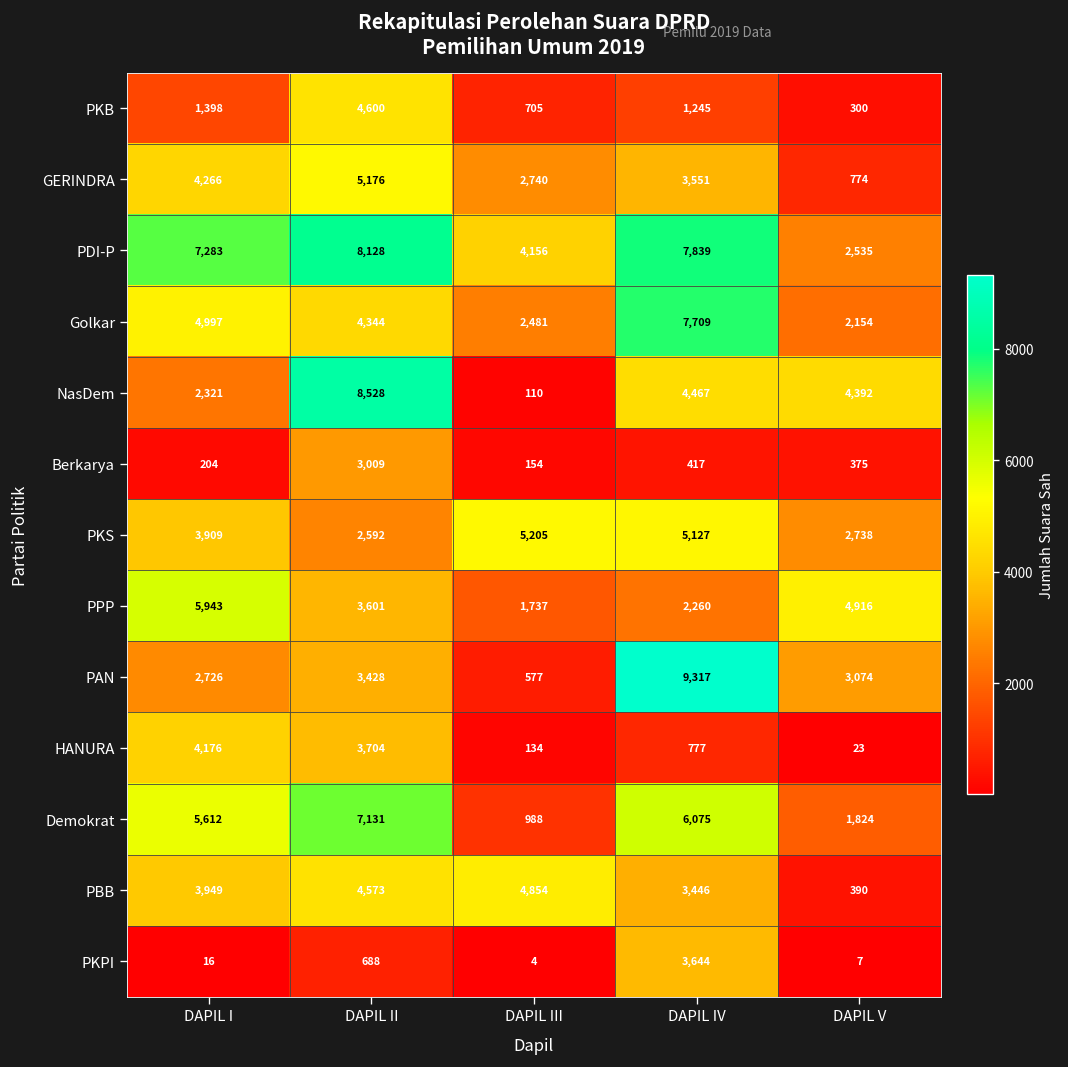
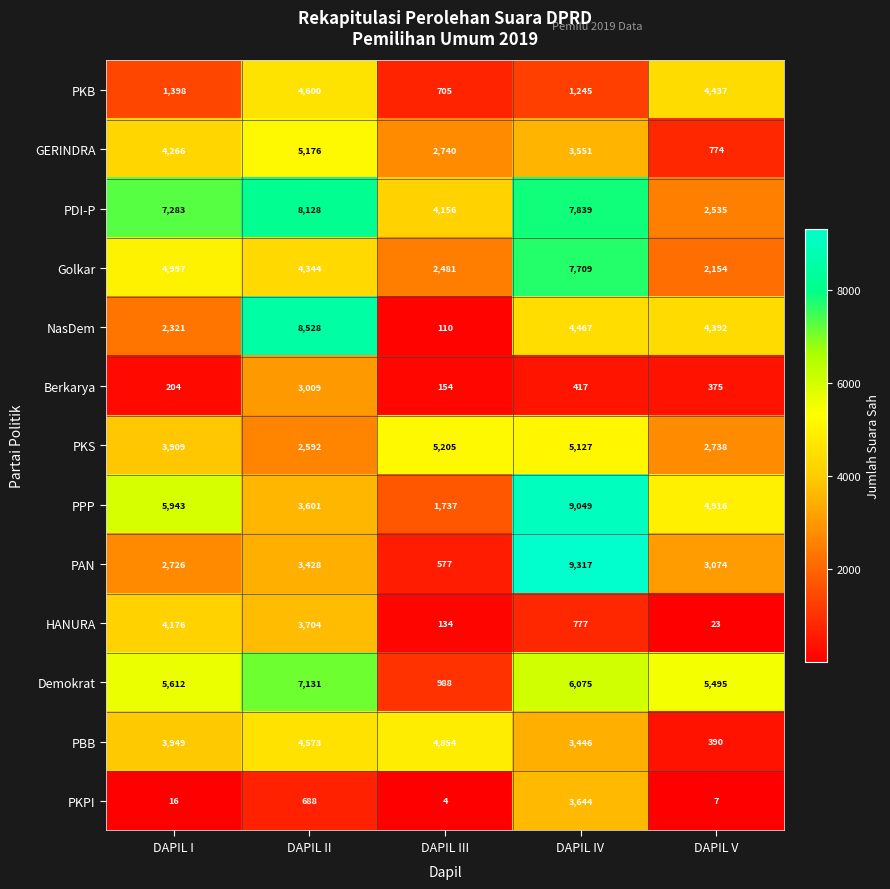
  {
    "PKB": {
      "DAPIL I": "1,398",
      "DAPIL II": "4,600",
      "DAPIL III": "705",
      "DAPIL IV": "1,245",
-     "DAPIL V": "300"
+     "DAPIL V": "4,437"
    },
    "GERINDRA": {
      "DAPIL I": "4,266",
      "DAPIL II": "5,176",
      "DAPIL III": "2,740",
      "DAPIL IV": "3,551",
      "DAPIL V": "774"
    },
    "PDI-P": {
      "DAPIL I": "7,283",
      "DAPIL II": "8,128",
      "DAPIL III": "4,156",
      "DAPIL IV": "7,839",
      "DAPIL V": "2,535"
    },
    "Golkar": {
      "DAPIL I": "4,997",
      "DAPIL II": "4,344",
      "DAPIL III": "2,481",
      "DAPIL IV": "7,709",
      "DAPIL V": "2,154"
    },
    "NasDem": {
      "DAPIL I": "2,321",
      "DAPIL II": "8,528",
      "DAPIL III": "110",
      "DAPIL IV": "4,467",
      "DAPIL V": "4,392"
    },
    "Berkarya": {
      "DAPIL I": "204",
      "DAPIL II": "3,009",
      "DAPIL III": "154",
      "DAPIL IV": "417",
      "DAPIL V": "375"
    },
    "PKS": {
      "DAPIL I": "3,909",
      "DAPIL II": "2,592",
      "DAPIL III": "5,205",
      "DAPIL IV": "5,127",
      "DAPIL V": "2,738"
    },
    "PPP": {
      "DAPIL I": "5,943",
      "DAPIL II": "3,601",
      "DAPIL III": "1,737",
-     "DAPIL IV": "2,260",
+     "DAPIL IV": "9,049",
      "DAPIL V": "4,916"
    },
    "PAN": {
      "DAPIL I": "2,726",
      "DAPIL II": "3,428",
      "DAPIL III": "577",
      "DAPIL IV": "9,317",
      "DAPIL V": "3,074"
    },
    "HANURA": {
      "DAPIL I": "4,176",
      "DAPIL II": "3,704",
      "DAPIL III": "134",
      "DAPIL IV": "777",
      "DAPIL V": "23"
    },
    "Demokrat": {
      "DAPIL I": "5,612",
      "DAPIL II": "7,131",
      "DAPIL III": "988",
      "DAPIL IV": "6,075",
-     "DAPIL V": "1,824"
+     "DAPIL V": "5,495"
    },
    "PBB": {
      "DAPIL I": "3,949",
      "DAPIL II": "4,573",
      "DAPIL III": "4,854",
      "DAPIL IV": "3,446",
      "DAPIL V": "390"
    },
    "PKPI": {
      "DAPIL I": "16",
      "DAPIL II": "688",
      "DAPIL III": "4",
      "DAPIL IV": "3,644",
      "DAPIL V": "7"
    }
  }
